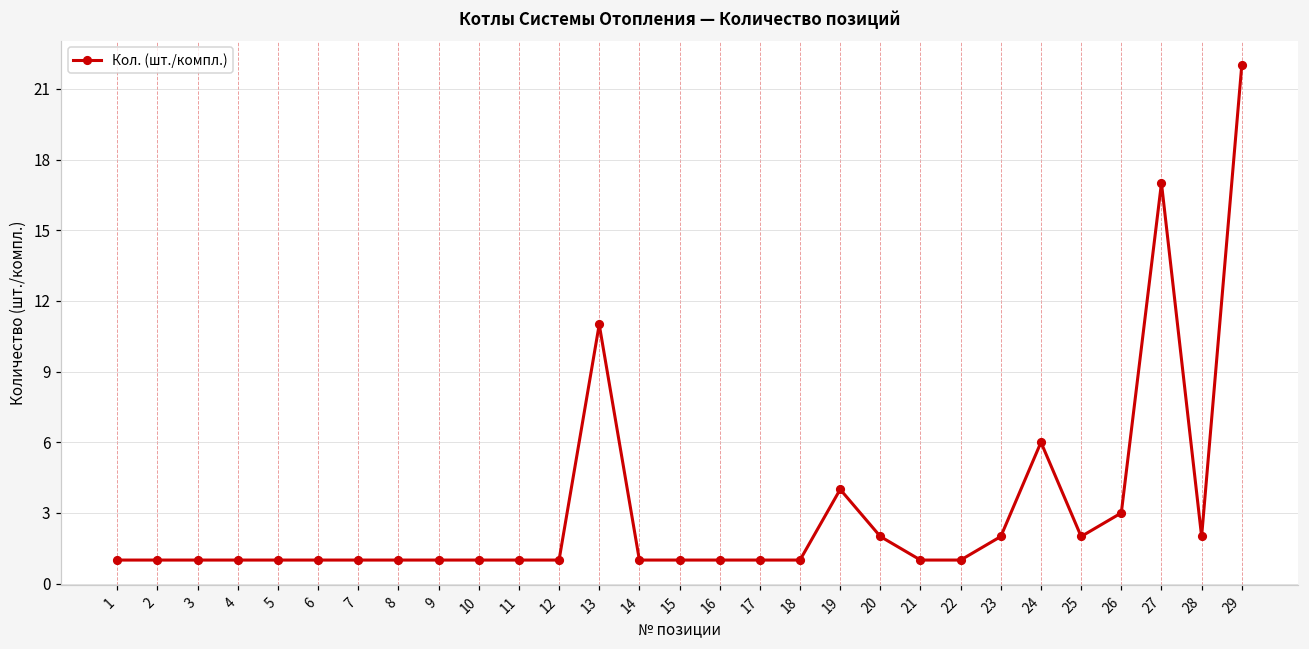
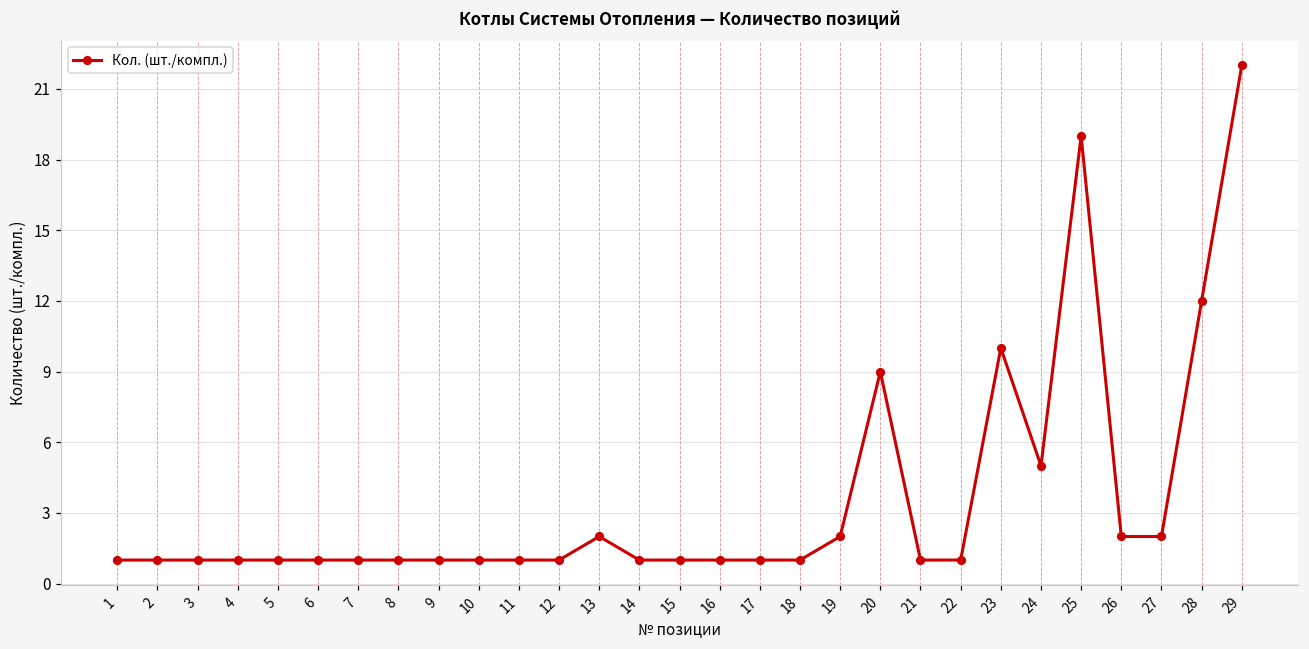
  {
    "1": 1,
    "2": 1,
    "3": 1,
    "4": 1,
    "5": 1,
    "6": 1,
    "7": 1,
    "8": 1,
    "9": 1,
    "10": 1,
    "11": 1,
    "12": 1,
-   "13": 11,
+   "13": 2,
    "14": 1,
    "15": 1,
    "16": 1,
    "17": 1,
    "18": 1,
-   "19": 4,
-   "20": 2,
+   "19": 2,
+   "20": 9,
    "21": 1,
    "22": 1,
-   "23": 2,
-   "24": 6,
-   "25": 2,
-   "26": 3,
-   "27": 17,
-   "28": 2,
+   "23": 10,
+   "24": 5,
+   "25": 19,
+   "26": 2,
+   "27": 2,
+   "28": 12,
    "29": 22
  }
